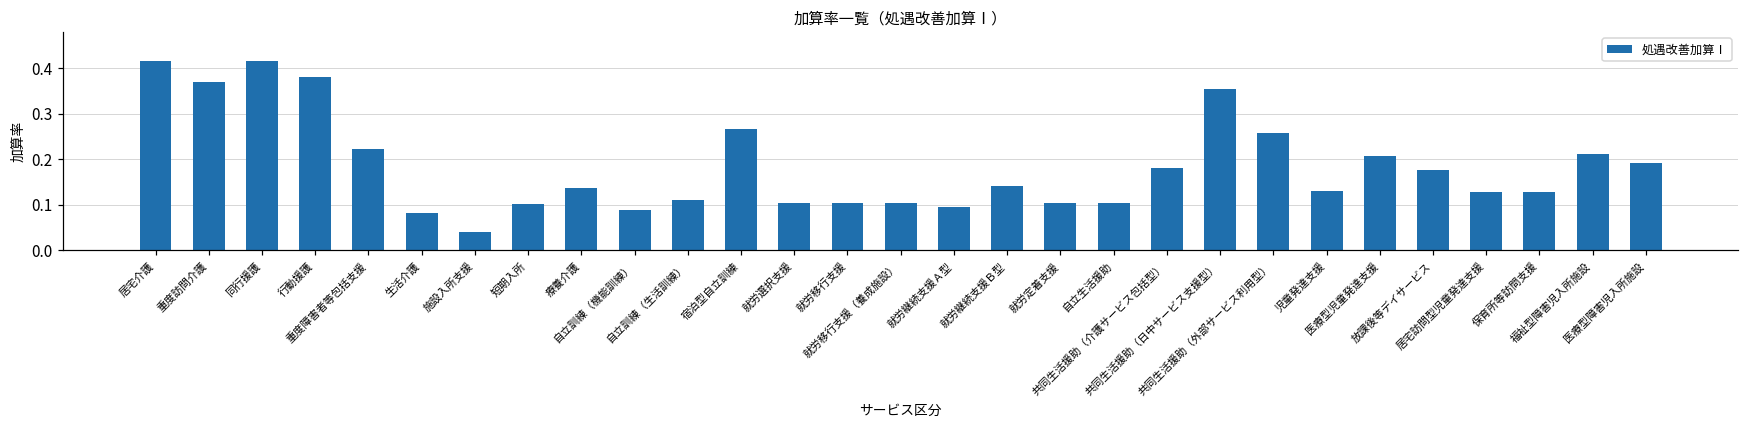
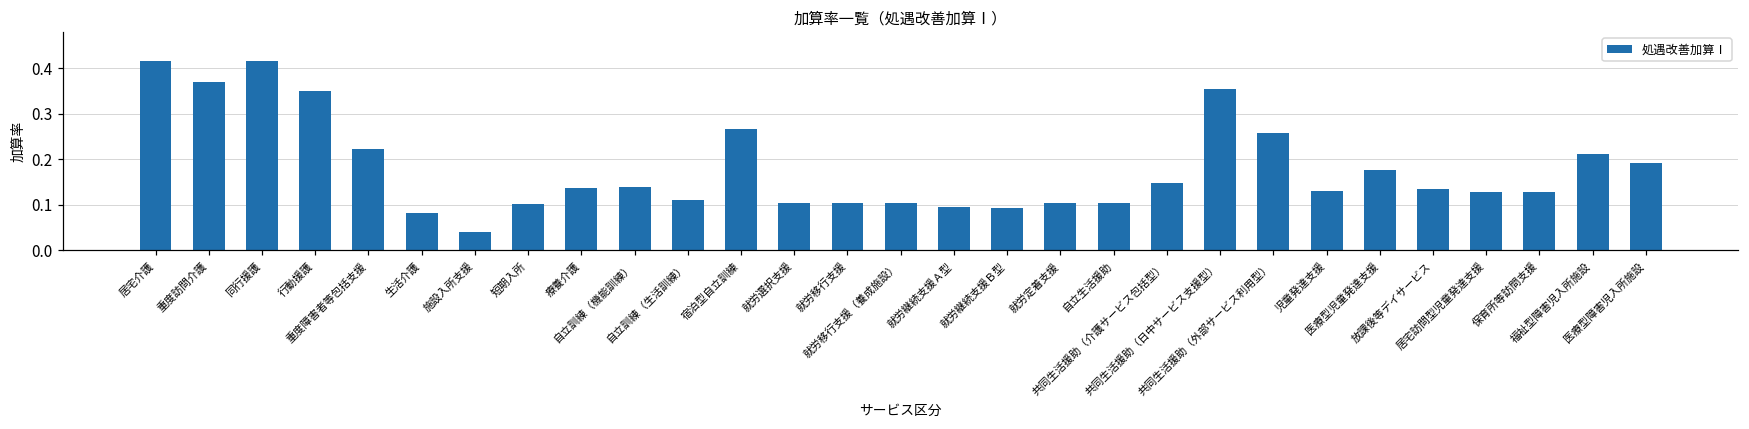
  {
    "居宅介護": 0.42,
    "重度訪問介護": 0.37,
    "同行援護": 0.42,
-   "行動援護": 0.38,
+   "行動援護": 0.35,
    "重度障害者等包括支援": 0.22,
    "生活介護": 0.08,
    "施設入所支援": 0.04,
    "短期入所": 0.10,
    "療養介護": 0.14,
-   "自立訓練（機能訓練）": 0.09,
+   "自立訓練（機能訓練）": 0.14,
    "自立訓練（生活訓練）": 0.11,
    "宿泊型自立訓練": 0.27,
    "就労選択支援": 0.10,
    "就労移行支援": 0.10,
    "就労移行支援（養成施設）": 0.10,
    "就労継続支援Ａ型": 0.10,
-   "就労継続支援Ｂ型": 0.14,
+   "就労継続支援Ｂ型": 0.09,
    "就労定着支援": 0.10,
    "自立生活援助": 0.10,
-   "共同生活援助（介護サービス包括型）": 0.18,
+   "共同生活援助（介護サービス包括型）": 0.15,
    "共同生活援助（日中サービス支援型）": 0.35,
    "共同生活援助（外部サービス利用型）": 0.26,
    "児童発達支援": 0.13,
-   "医療型児童発達支援": 0.21,
-   "放課後等デイサービス": 0.18,
+   "医療型児童発達支援": 0.18,
+   "放課後等デイサービス": 0.13,
    "居宅訪問型児童発達支援": 0.13,
    "保育所等訪問支援": 0.13,
    "福祉型障害児入所施設": 0.21,
    "医療型障害児入所施設": 0.19
  }
